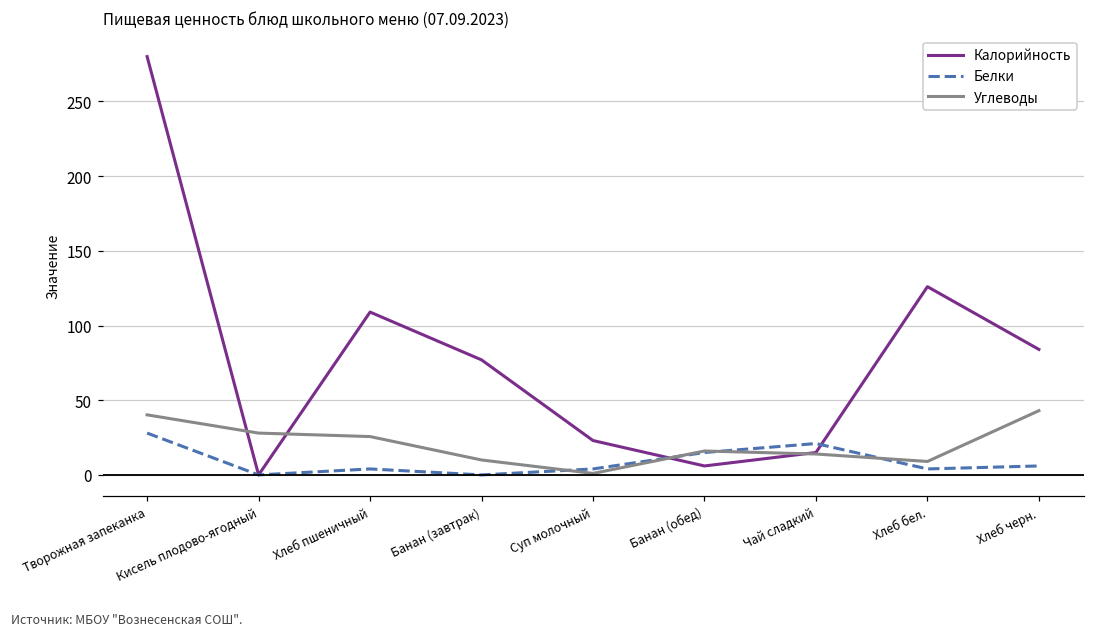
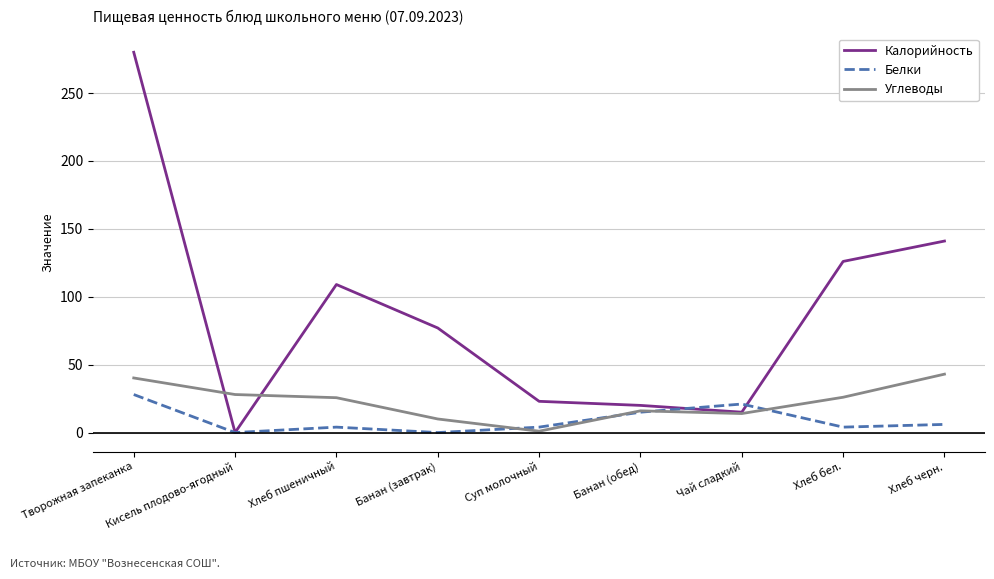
  {
    "Калорийность": {
      "Творожная запеканка": 280,
      "Хлеб пшеничный": 109,
      "Банан (завтрак)": 77,
      "Суп молочный": 23,
-     "Банан (обед)": 6,
+     "Банан (обед)": 20,
      "Хлеб бел.": 126,
-     "Хлеб черн.": 84
+     "Хлеб черн.": 141
    },
    "Белки": {
      "Творожная запеканка": 28,
      "Хлеб пшеничный": 4,
      "Банан (завтрак)": 0,
      "Суп молочный": 4,
      "Чай сладкий": 21,
      "Хлеб бел.": 4,
      "Хлеб черн.": 6
    },
    "Углеводы": {
      "Творожная запеканка": 40,
      "Кисель плодово-ягодный": 28,
      "Хлеб пшеничный": 26,
      "Банан (завтрак)": 10,
      "Суп молочный": 1,
-     "Хлеб бел.": 9,
+     "Хлеб бел.": 26,
      "Хлеб черн.": 43
    }
  }
